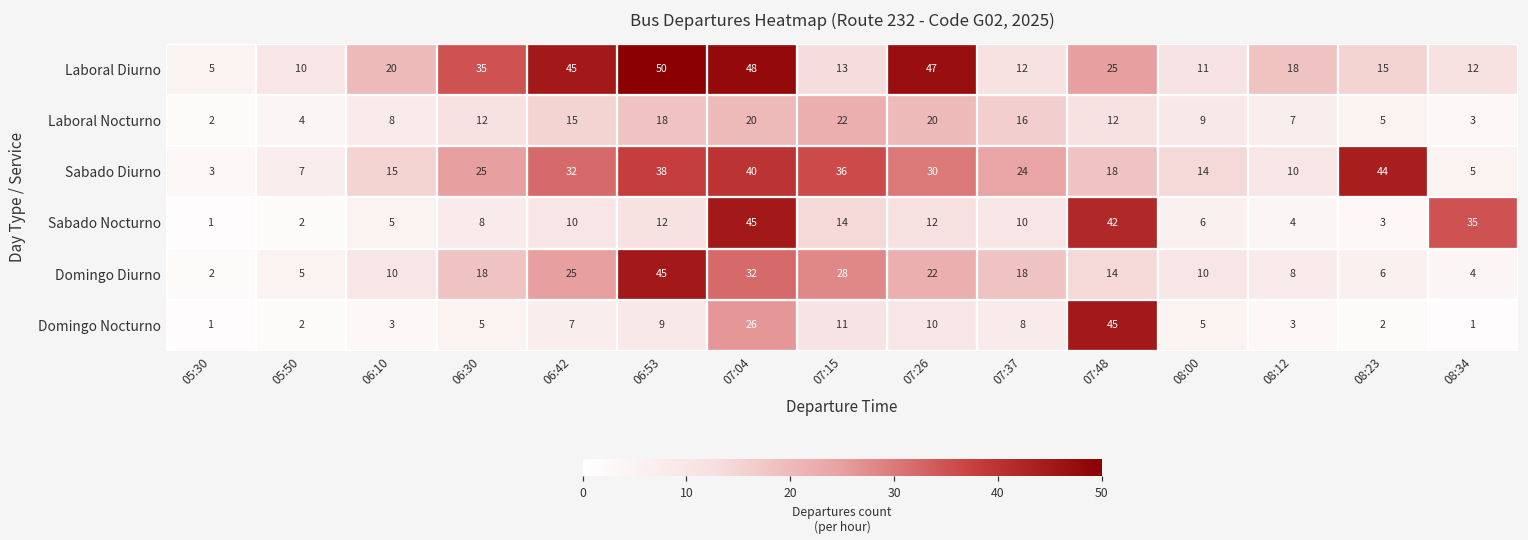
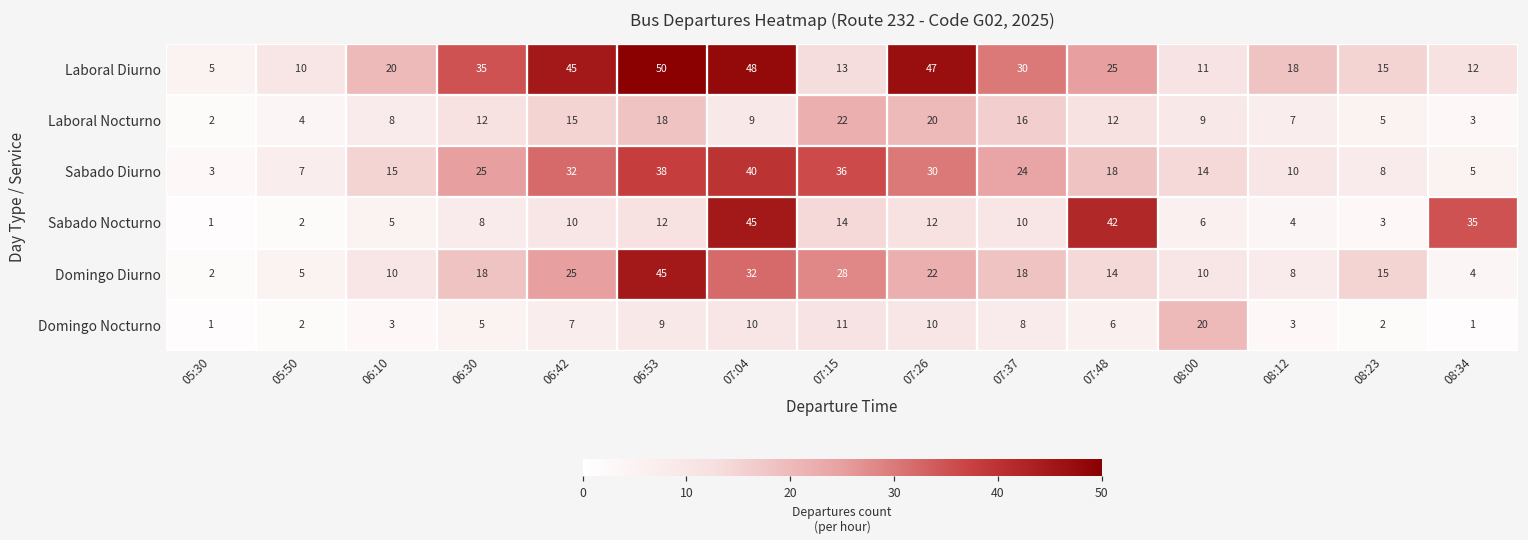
  {
    "Laboral Diurno": {
      "05:30": 5,
      "05:50": 10,
      "06:10": 20,
      "06:30": 35,
      "06:42": 45,
      "06:53": 50,
      "07:04": 48,
      "07:15": 13,
      "07:26": 47,
-     "07:37": 12,
+     "07:37": 30,
      "07:48": 25,
      "08:00": 11,
      "08:12": 18,
      "08:23": 15,
      "08:34": 12
    },
    "Laboral Nocturno": {
      "05:30": 2,
      "05:50": 4,
      "06:10": 8,
      "06:30": 12,
      "06:42": 15,
      "06:53": 18,
-     "07:04": 20,
+     "07:04": 9,
      "07:15": 22,
      "07:26": 20,
      "07:37": 16,
      "07:48": 12,
      "08:00": 9,
      "08:12": 7,
      "08:23": 5,
      "08:34": 3
    },
    "Sabado Diurno": {
      "05:30": 3,
      "05:50": 7,
      "06:10": 15,
      "06:30": 25,
      "06:42": 32,
      "06:53": 38,
      "07:04": 40,
      "07:15": 36,
      "07:26": 30,
      "07:37": 24,
      "07:48": 18,
      "08:00": 14,
      "08:12": 10,
-     "08:23": 44,
+     "08:23": 8,
      "08:34": 5
    },
    "Sabado Nocturno": {
      "05:30": 1,
      "05:50": 2,
      "06:10": 5,
      "06:30": 8,
      "06:42": 10,
      "06:53": 12,
      "07:04": 45,
      "07:15": 14,
      "07:26": 12,
      "07:37": 10,
      "07:48": 42,
      "08:00": 6,
      "08:12": 4,
      "08:23": 3,
      "08:34": 35
    },
    "Domingo Diurno": {
      "05:30": 2,
      "05:50": 5,
      "06:10": 10,
      "06:30": 18,
      "06:42": 25,
      "06:53": 45,
      "07:04": 32,
      "07:15": 28,
      "07:26": 22,
      "07:37": 18,
      "07:48": 14,
      "08:00": 10,
      "08:12": 8,
-     "08:23": 6,
+     "08:23": 15,
      "08:34": 4
    },
    "Domingo Nocturno": {
      "05:30": 1,
      "05:50": 2,
      "06:10": 3,
      "06:30": 5,
      "06:42": 7,
      "06:53": 9,
-     "07:04": 26,
+     "07:04": 10,
      "07:15": 11,
      "07:26": 10,
      "07:37": 8,
-     "07:48": 45,
-     "08:00": 5,
+     "07:48": 6,
+     "08:00": 20,
      "08:12": 3,
      "08:23": 2,
      "08:34": 1
    }
  }
